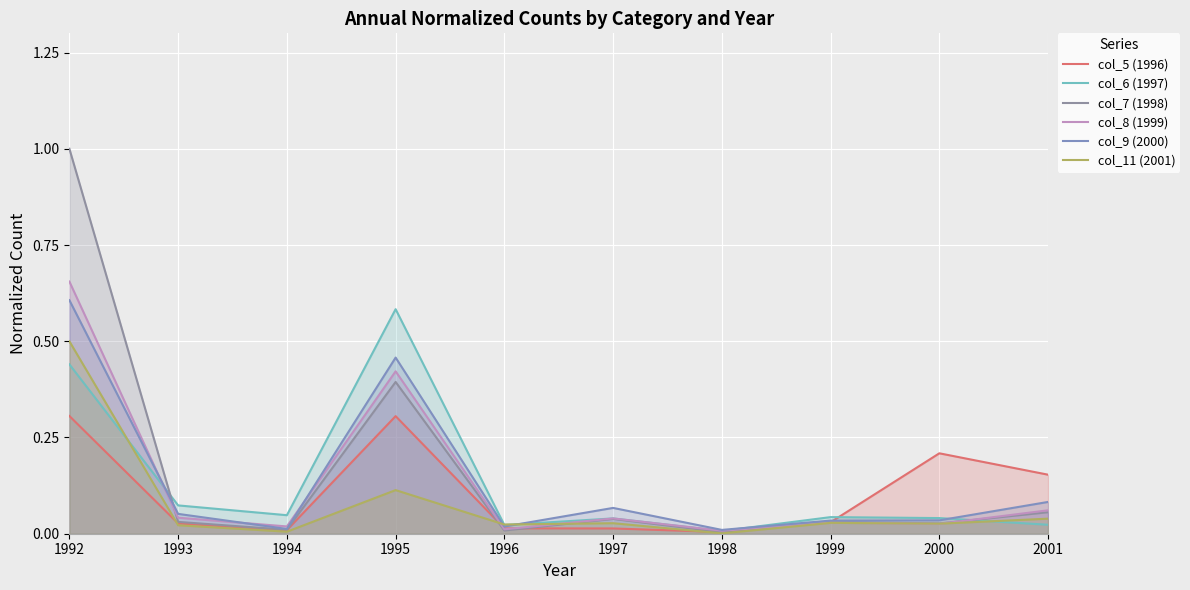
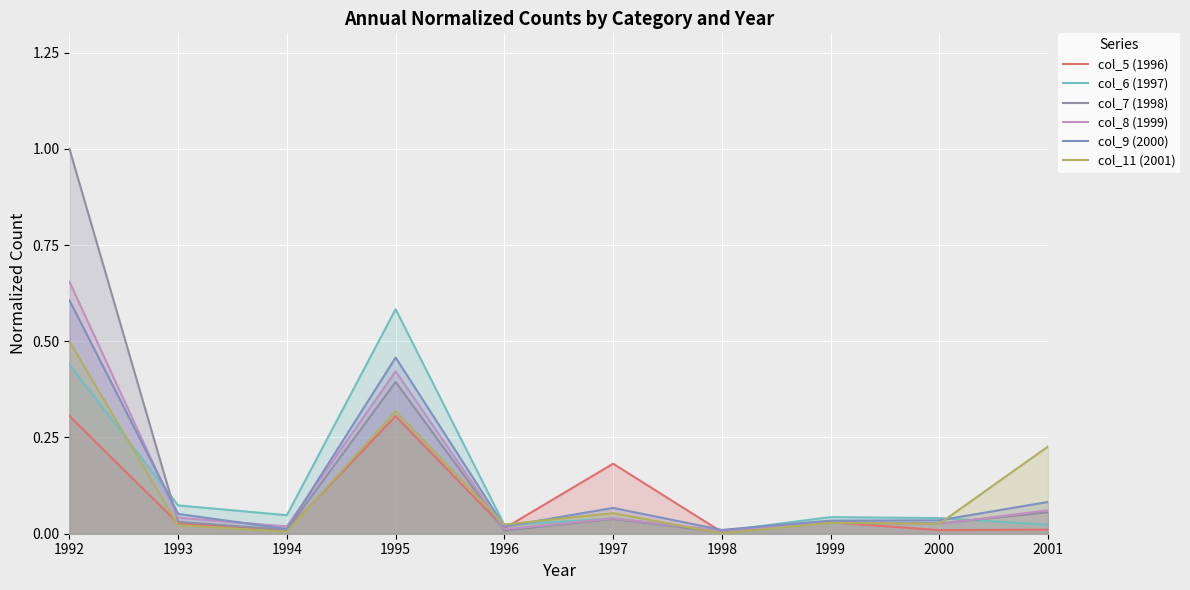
  {
    "col_5 (1996)": {
      "1992": 0.31,
      "1995": 0.31,
-     "1997": 0.01,
-     "2000": 0.21,
-     "2001": 0.15
+     "1997": 0.18,
+     "2000": 0.01,
+     "2001": 0.01
    },
    "col_11 (2001)": {
      "1992": 0.50,
-     "1995": 0.11,
-     "1997": 0.03,
-     "2001": 0.04
+     "1995": 0.32,
+     "1997": 0.05,
+     "2001": 0.23
    }
  }
